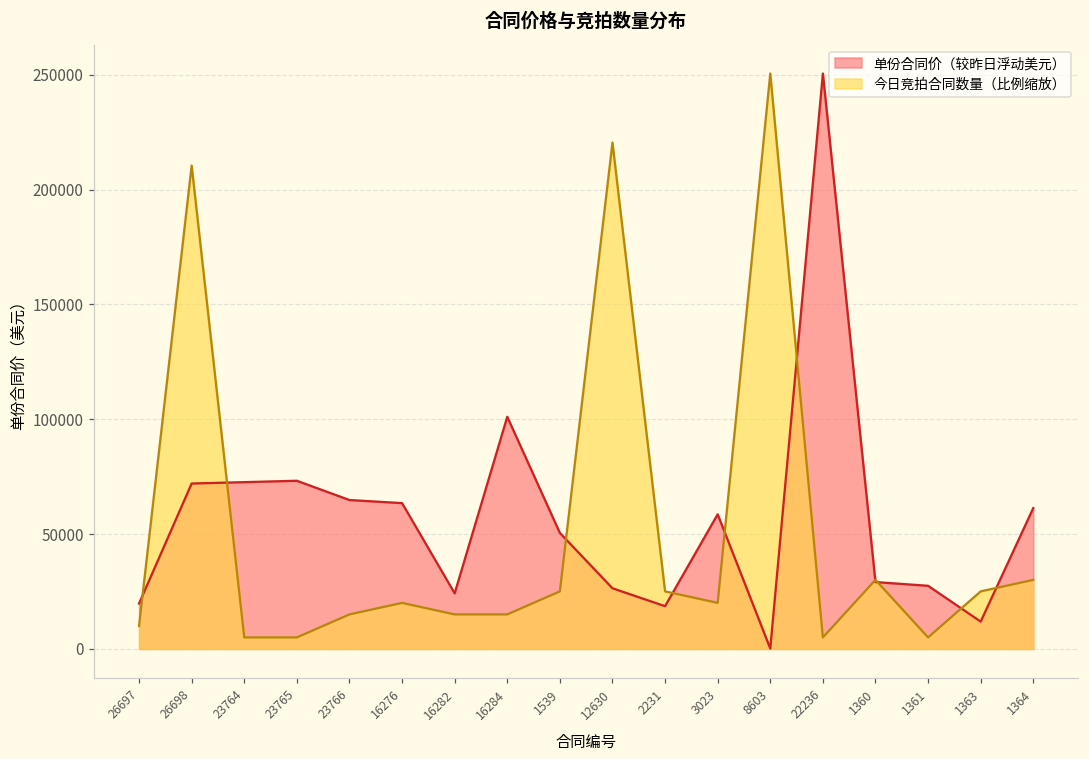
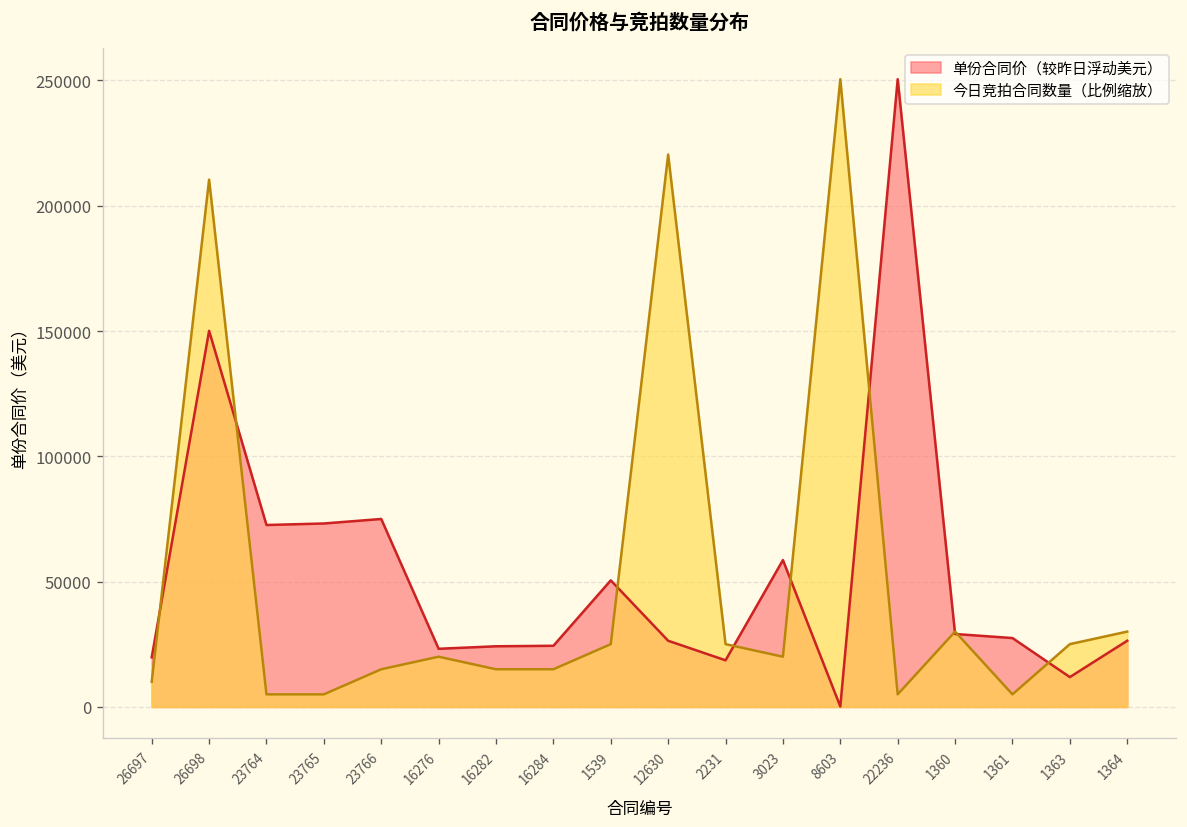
  {
    "单份合同价（较昨日浮动美元）": {
      "26697": 20000,
-     "26698": 72000,
+     "26698": 150000,
      "23764": 73000,
      "23765": 73000,
-     "23766": 65000,
-     "16276": 63000,
+     "23766": 75000,
+     "16276": 23000,
      "16282": 24000,
-     "16284": 101000,
+     "16284": 24000,
      "1539": 51000,
      "12630": 26000,
      "2231": 19000,
      "3023": 59000,
      "8603": 0,
      "22236": 251000,
      "1361": 27000,
      "1363": 12000,
-     "1364": 61000
+     "1364": 26000
    },
    "今日竞拍合同数量（比例缩放）": {
      "26697": 10000,
      "26698": 210000,
      "23764": 5000,
      "23765": 5000,
      "23766": 15000,
      "16276": 20000,
      "16282": 15000,
      "16284": 15000,
      "1539": 25000,
      "12630": 220000,
      "2231": 25000,
      "3023": 20000,
      "8603": 251000,
      "22236": 5000,
      "1361": 5000,
      "1363": 25000,
      "1364": 30000
    }
  }
